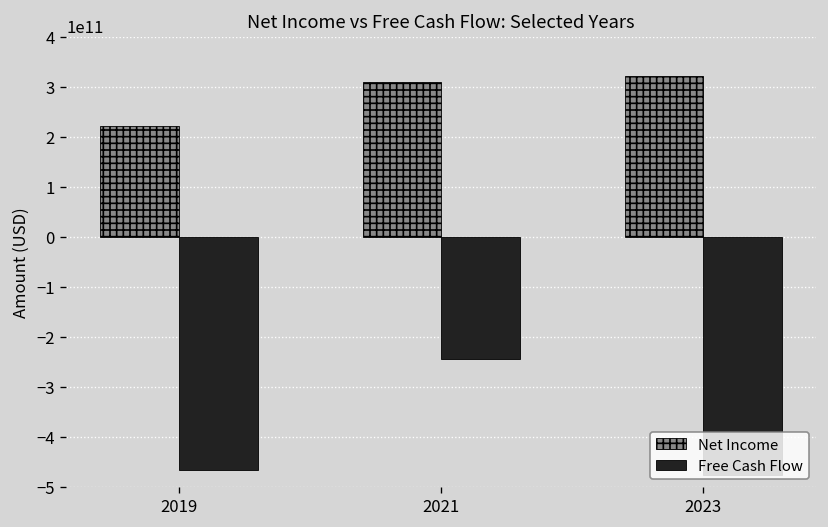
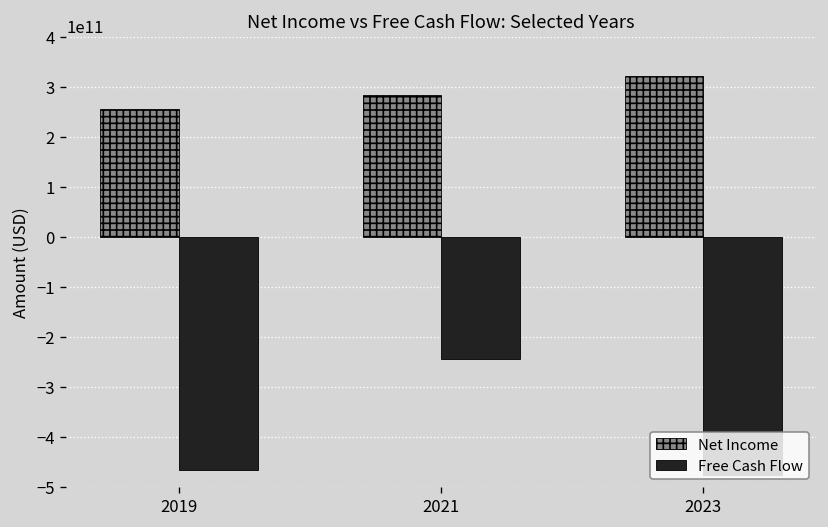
  {
    "Net Income": {
-     "2019": 220000000000,
-     "2021": 310000000000,
+     "2019": 260000000000,
+     "2021": 280000000000,
      "2023": 320000000000
    },
    "Free Cash Flow": {
      "2019": -470000000000,
      "2021": -240000000000
    }
  }
